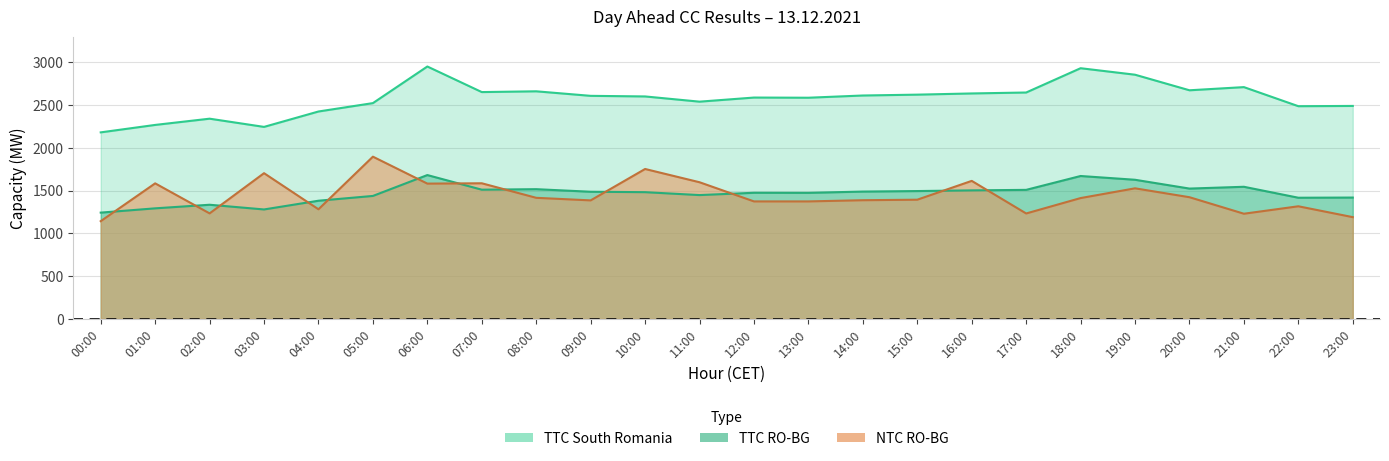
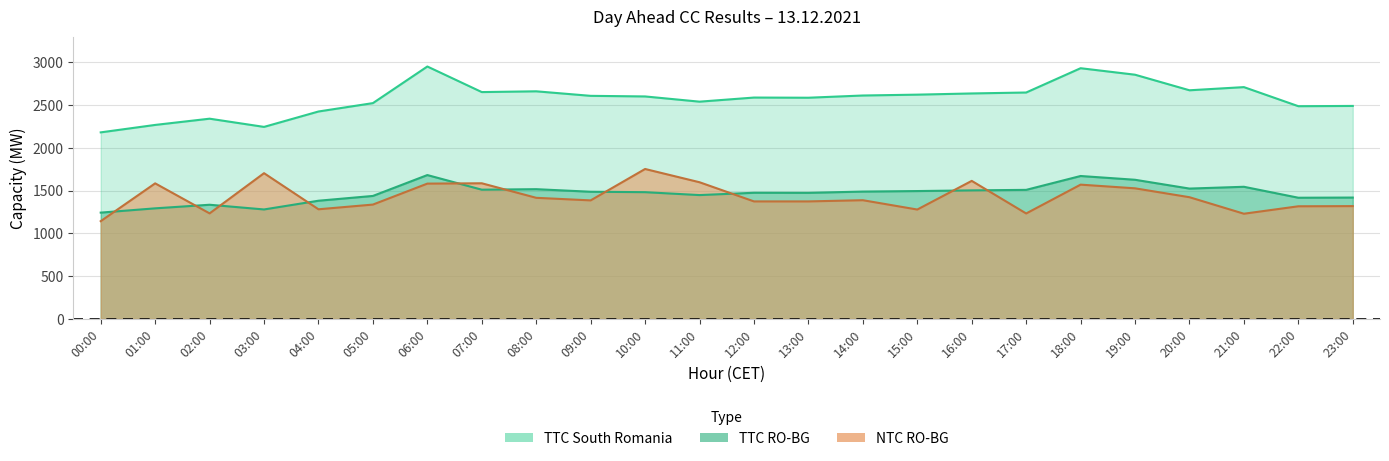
  {
    "NTC RO-BG": {
      "00:00": 1100,
      "01:00": 1600,
      "02:00": 1200,
      "03:00": 1700,
      "04:00": 1300,
-     "05:00": 1900,
+     "05:00": 1300,
      "06:00": 1600,
      "07:00": 1600,
      "08:00": 1400,
      "09:00": 1400,
      "10:00": 1800,
      "11:00": 1600,
      "12:00": 1400,
      "13:00": 1400,
      "14:00": 1400,
-     "15:00": 1400,
+     "15:00": 1300,
      "16:00": 1600,
      "17:00": 1200,
-     "18:00": 1400,
+     "18:00": 1600,
      "19:00": 1500,
      "20:00": 1400,
      "21:00": 1200,
      "22:00": 1300,
-     "23:00": 1200
+     "23:00": 1300
    }
  }
